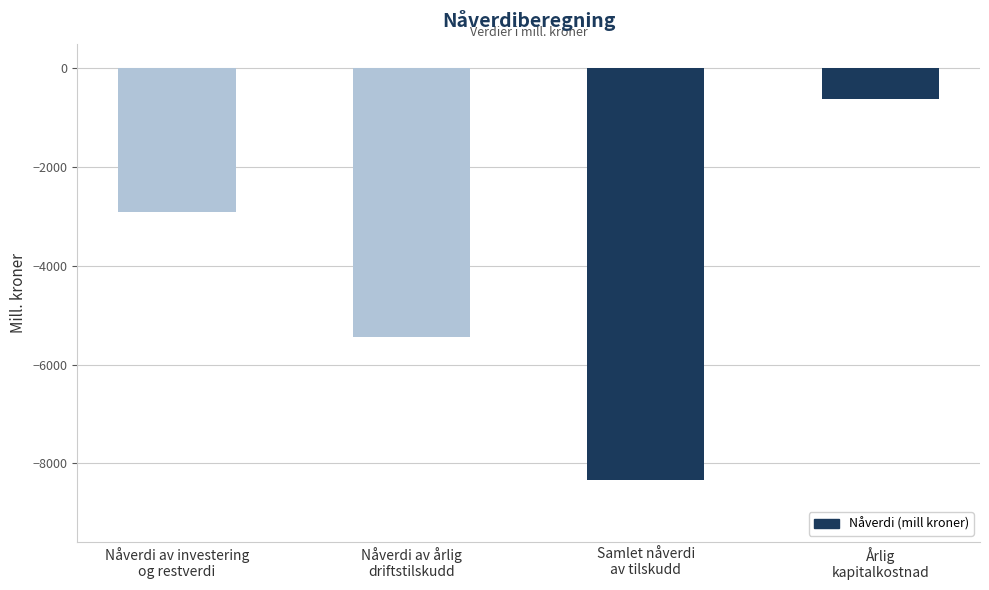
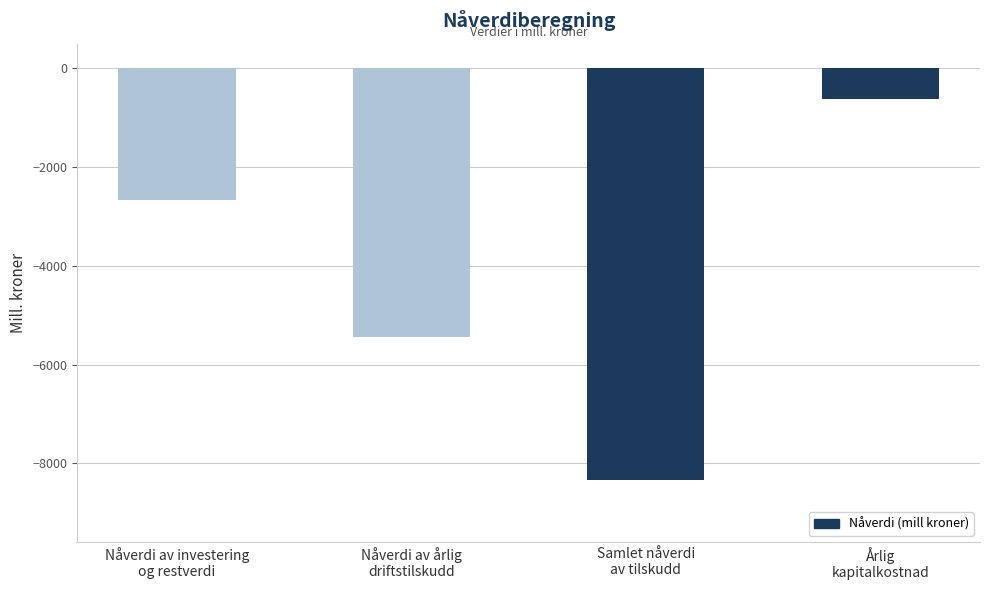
  {
-   "Nåverdi av investering og restverdi": -2900,
+   "Nåverdi av investering og restverdi": -2700,
    "Nåverdi av årlig driftstilskudd": -5400,
    "Samlet nåverdi av tilskudd": -8300,
    "Årlig kapitalkostnad": -600
  }
